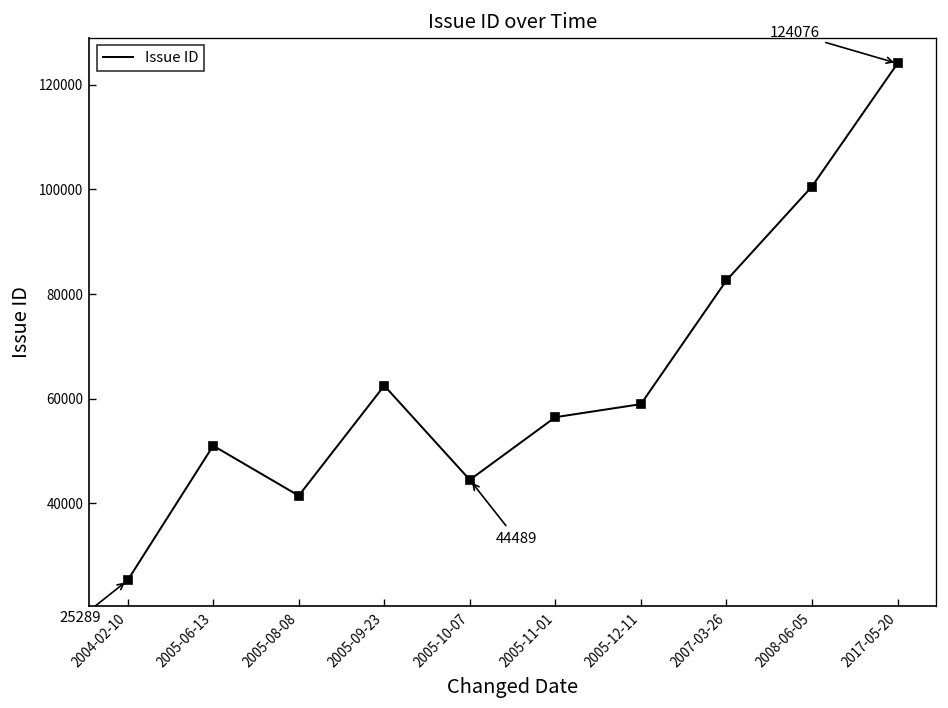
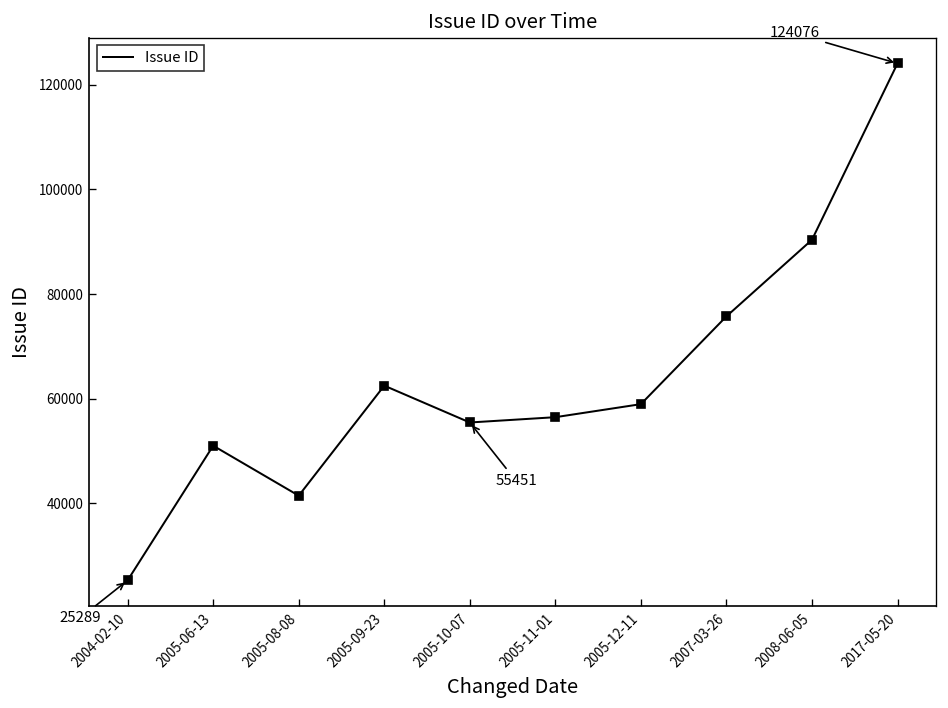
  {
    "2004-02-10": 25289,
-   "2005-10-07": 44489,
-   "2007-03-26": 83000,
-   "2008-06-05": 101000,
+   "2005-10-07": 55451,
+   "2007-03-26": 76000,
+   "2008-06-05": 90000,
    "2017-05-20": 124076
  }
